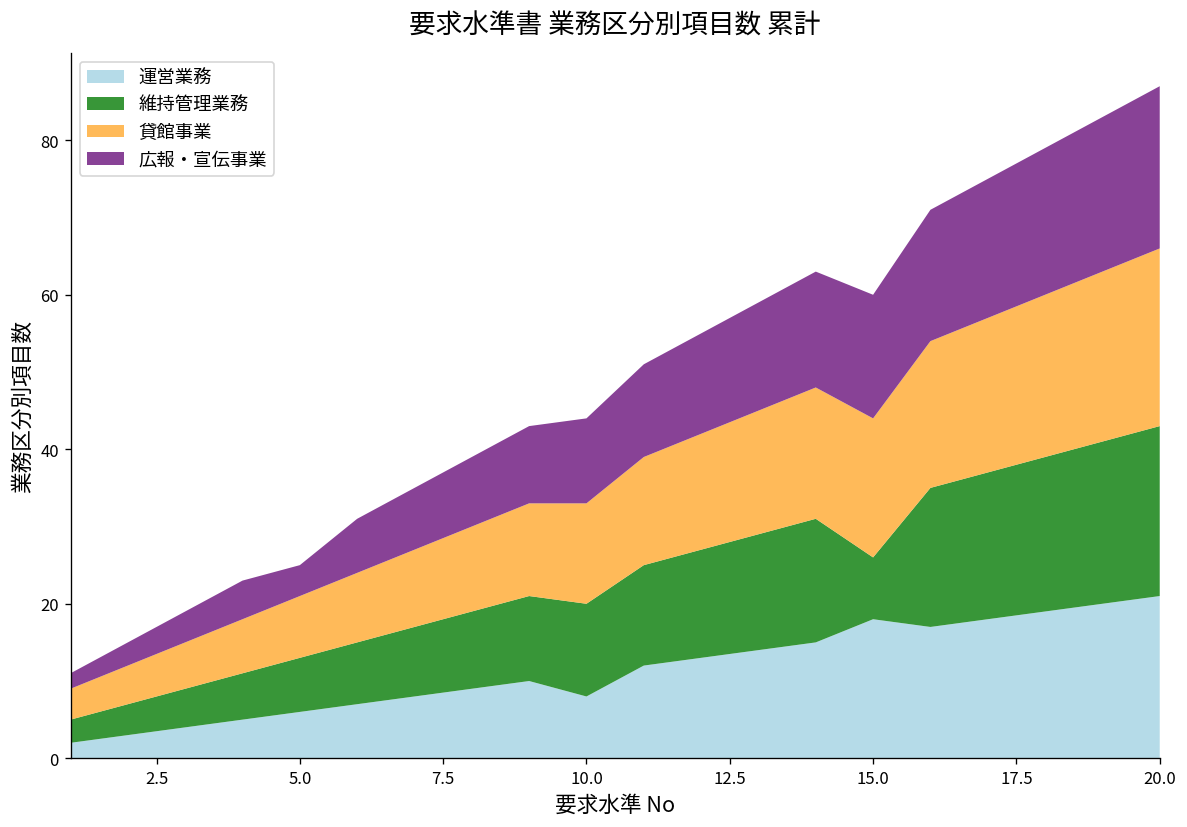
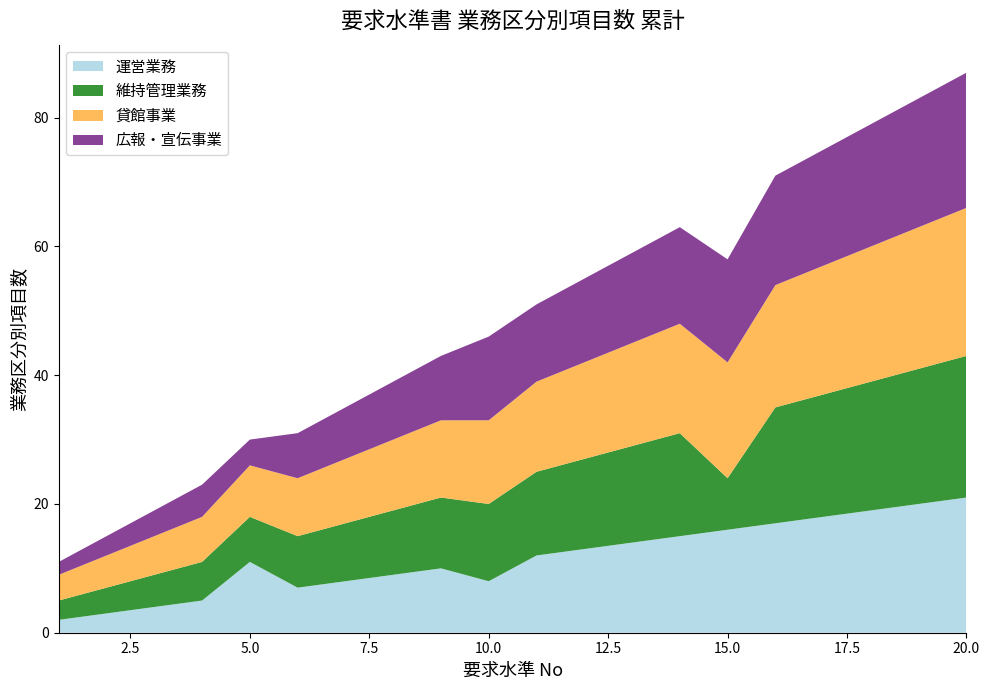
  {
    "運営業務": {
-     "5.0": 6,
+     "5.0": 11,
      "10.0": 8,
-     "15.0": 18,
+     "15.0": 16,
      "20.0": 21
    },
    "維持管理業務": {
      "5.0": 7,
      "10.0": 12,
      "15.0": 8,
      "20.0": 22
    },
    "貸館事業": {
      "5.0": 8,
      "10.0": 13,
      "15.0": 18,
      "20.0": 23
    },
    "広報・宣伝事業": {
      "5.0": 4,
-     "10.0": 11,
+     "10.0": 13,
      "15.0": 16,
      "20.0": 21
    }
  }
